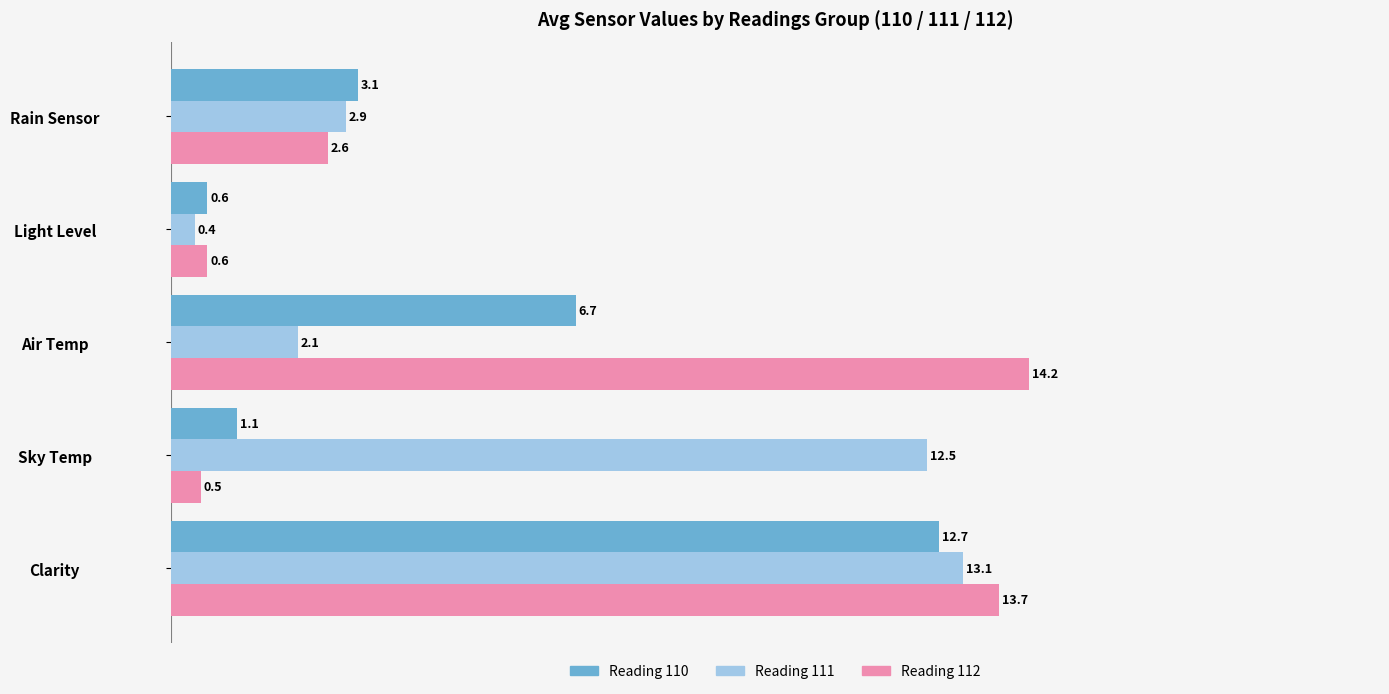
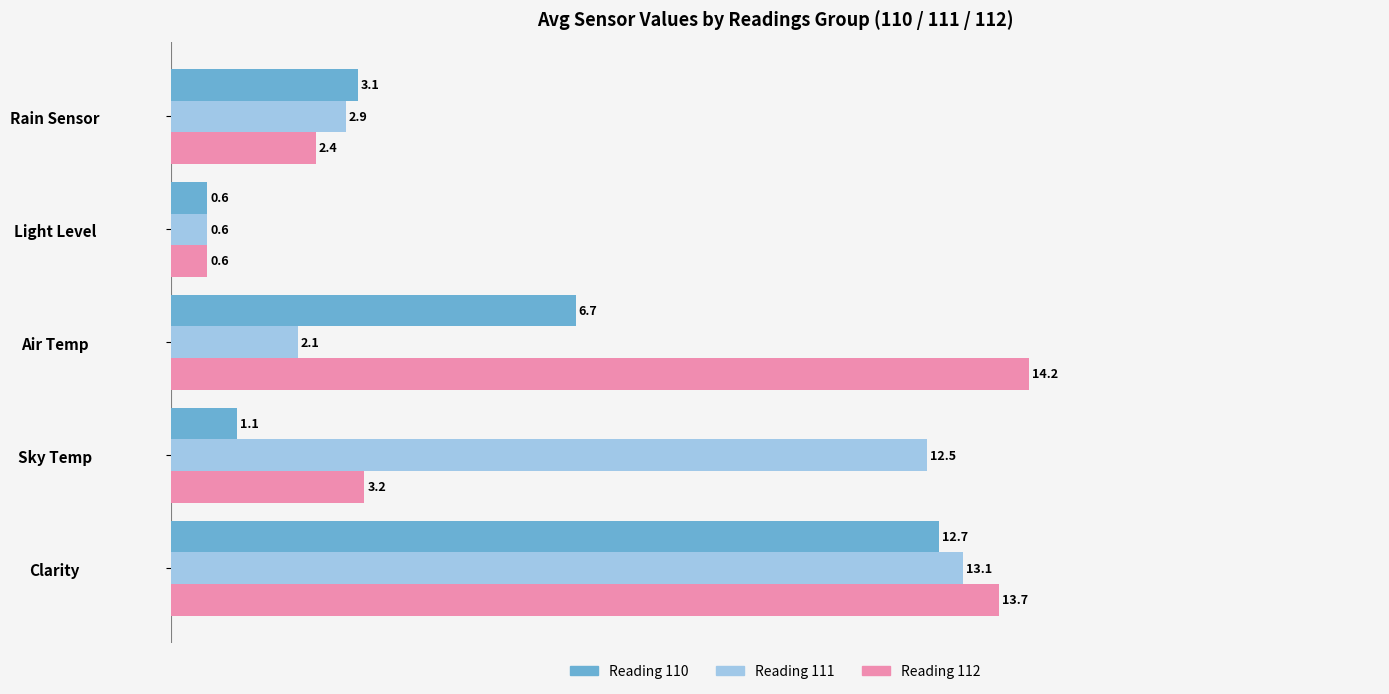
  {
    "Reading 110": {
      "Rain Sensor": 3.1,
      "Light Level": 0.6,
      "Air Temp": 6.7,
      "Sky Temp": 1.1,
      "Clarity": 12.7
    },
    "Reading 111": {
      "Rain Sensor": 2.9,
-     "Light Level": 0.4,
+     "Light Level": 0.6,
      "Air Temp": 2.1,
      "Sky Temp": 12.5,
      "Clarity": 13.1
    },
    "Reading 112": {
-     "Rain Sensor": 2.6,
+     "Rain Sensor": 2.4,
      "Light Level": 0.6,
      "Air Temp": 14.2,
-     "Sky Temp": 0.5,
+     "Sky Temp": 3.2,
      "Clarity": 13.7
    }
  }
